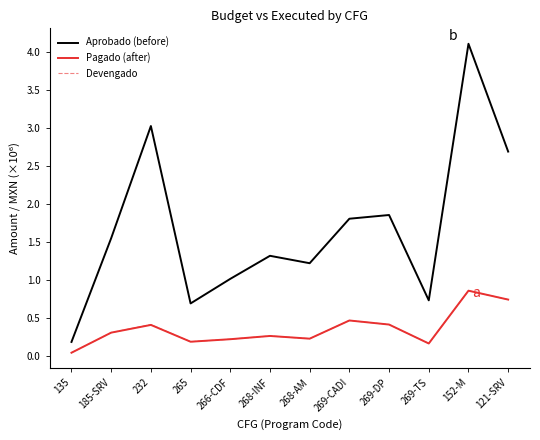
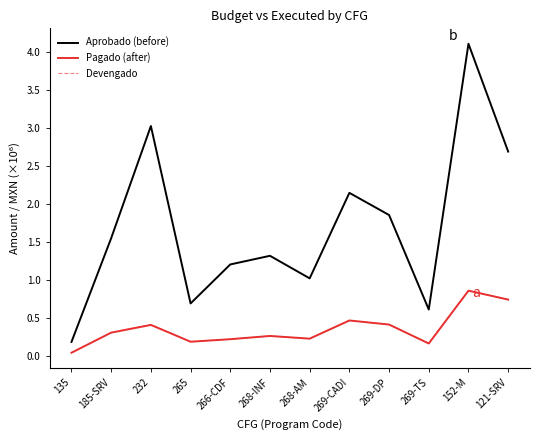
  {
    "Aprobado (before)": {
      "135": 0.2,
      "185-SRV": 1.5,
      "232": 3.0,
      "265": 0.7,
-     "266-CDF": 1.0,
+     "266-CDF": 1.2,
      "268-INF": 1.3,
-     "268-AM": 1.2,
-     "269-CADI": 1.8,
+     "268-AM": 1.0,
+     "269-CADI": 2.1,
      "269-DP": 1.9,
-     "269-TS": 0.7,
+     "269-TS": 0.6,
      "152-M": 4.1,
      "121-SRV": 2.7
    }
  }
